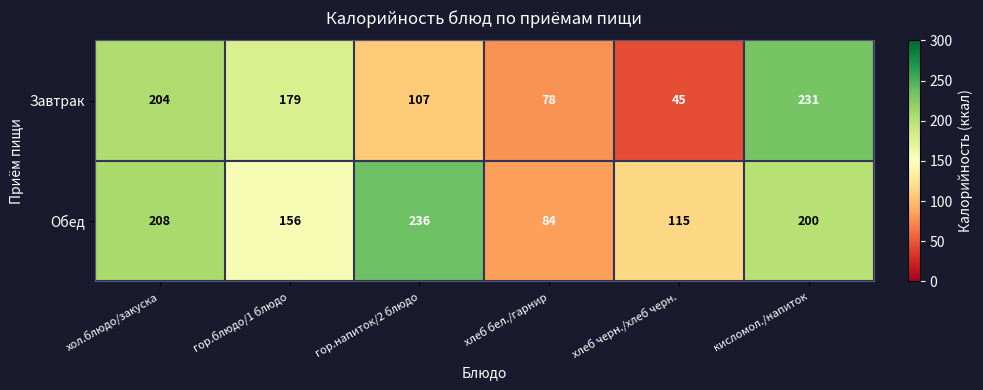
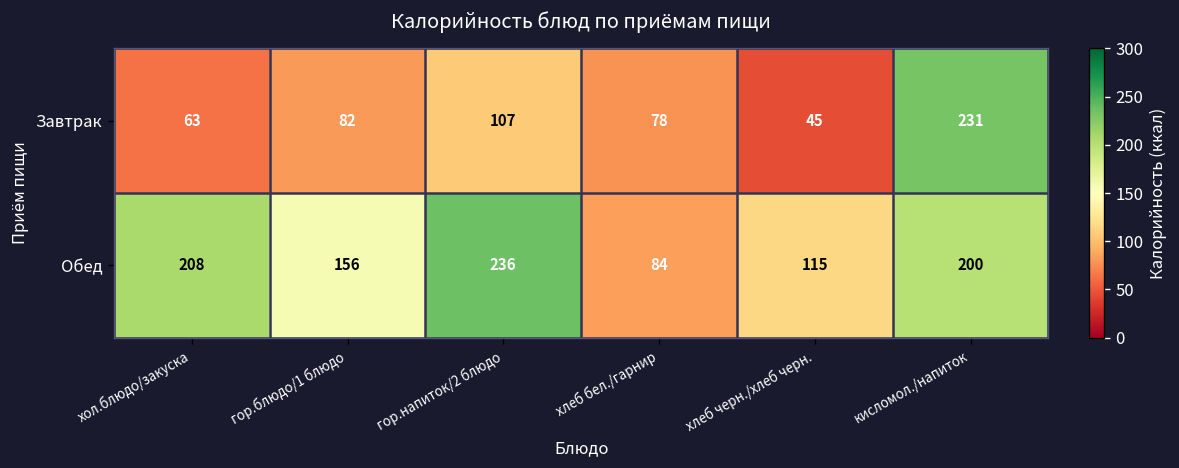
  {
    "Завтрак": {
-     "хол.блюдо/закуска": 204,
-     "гор.блюдо/1 блюдо": 179,
+     "хол.блюдо/закуска": 63,
+     "гор.блюдо/1 блюдо": 82,
      "гор.напиток/2 блюдо": 107,
      "хлеб бел./гарнир": 78,
      "хлеб черн./хлеб черн.": 45,
      "кисломол./напиток": 231
    },
    "Обед": {
      "хол.блюдо/закуска": 208,
      "гор.блюдо/1 блюдо": 156,
      "гор.напиток/2 блюдо": 236,
      "хлеб бел./гарнир": 84,
      "хлеб черн./хлеб черн.": 115,
      "кисломол./напиток": 200
    }
  }
